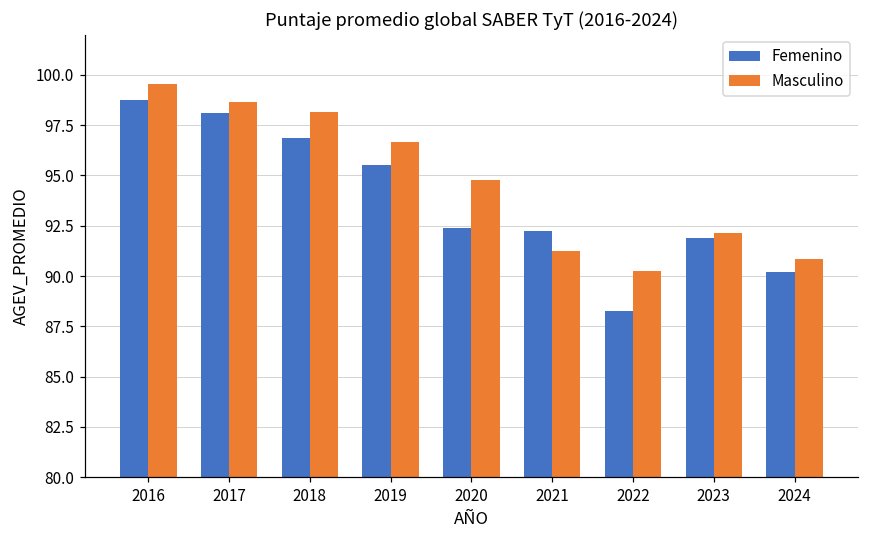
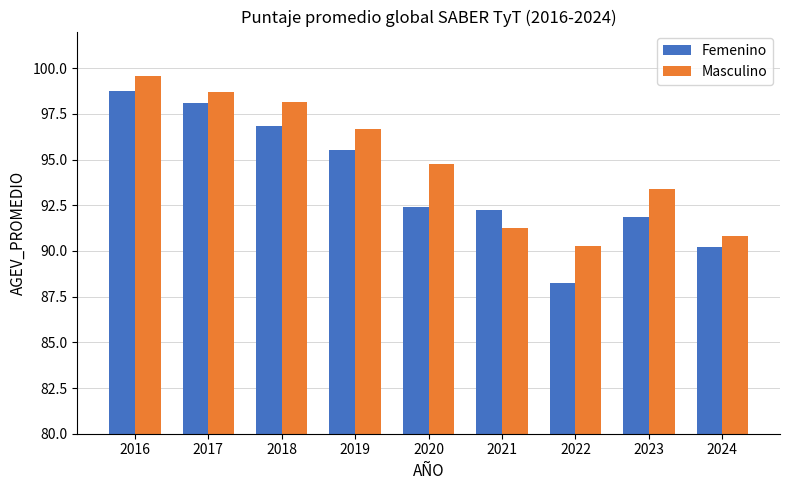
  {
    "Femenino": {
      "2016": 98.8,
      "2017": 98.1,
      "2018": 96.9,
      "2019": 95.5,
      "2020": 92.4,
      "2021": 92.2,
      "2022": 88.3,
      "2023": 91.9,
      "2024": 90.2
    },
    "Masculino": {
      "2016": 99.6,
      "2017": 98.7,
      "2018": 98.2,
      "2019": 96.7,
      "2020": 94.8,
      "2021": 91.2,
      "2022": 90.3,
-     "2023": 92.1,
+     "2023": 93.4,
      "2024": 90.8
    }
  }
